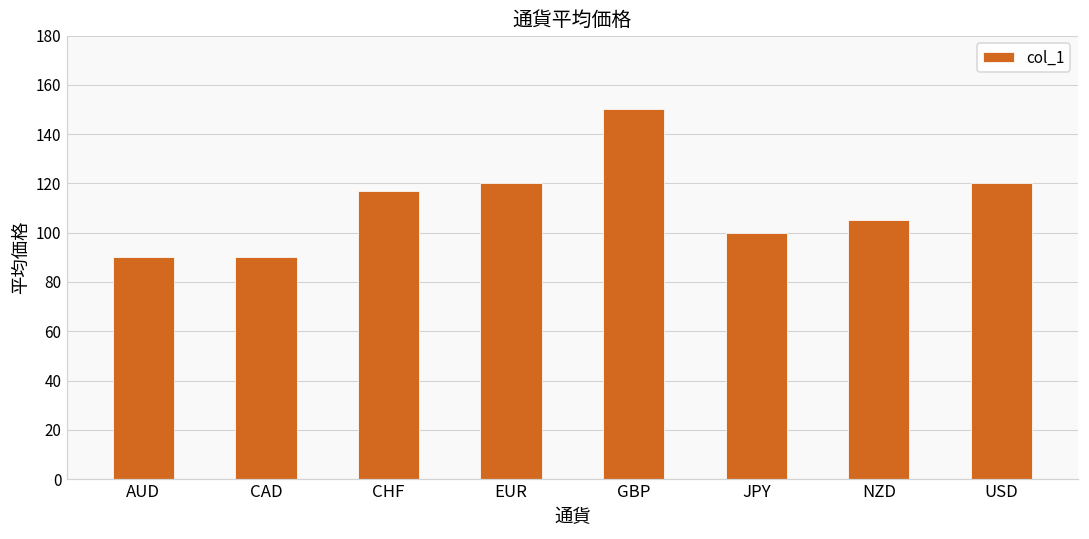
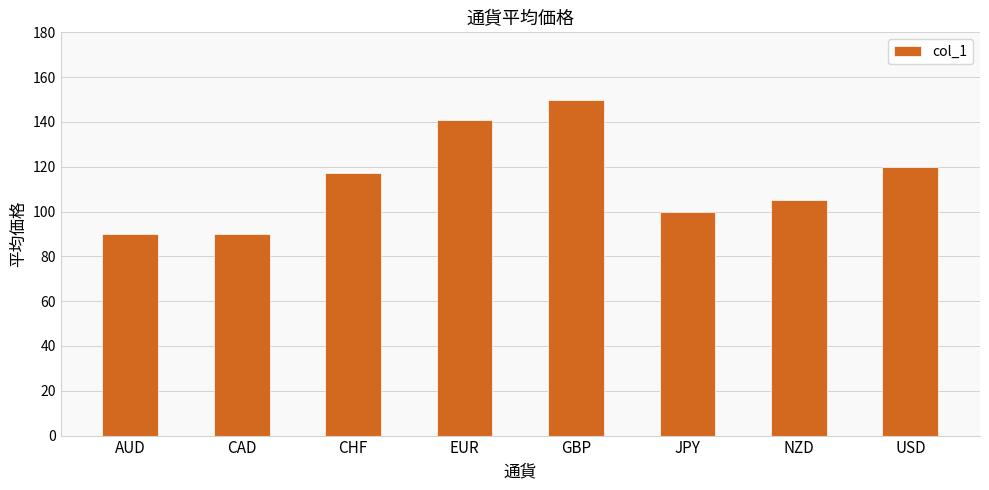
  {
    "AUD": 90,
    "CAD": 90,
    "CHF": 117,
-   "EUR": 120,
+   "EUR": 141,
    "GBP": 150,
    "JPY": 100,
    "NZD": 105,
    "USD": 120
  }
